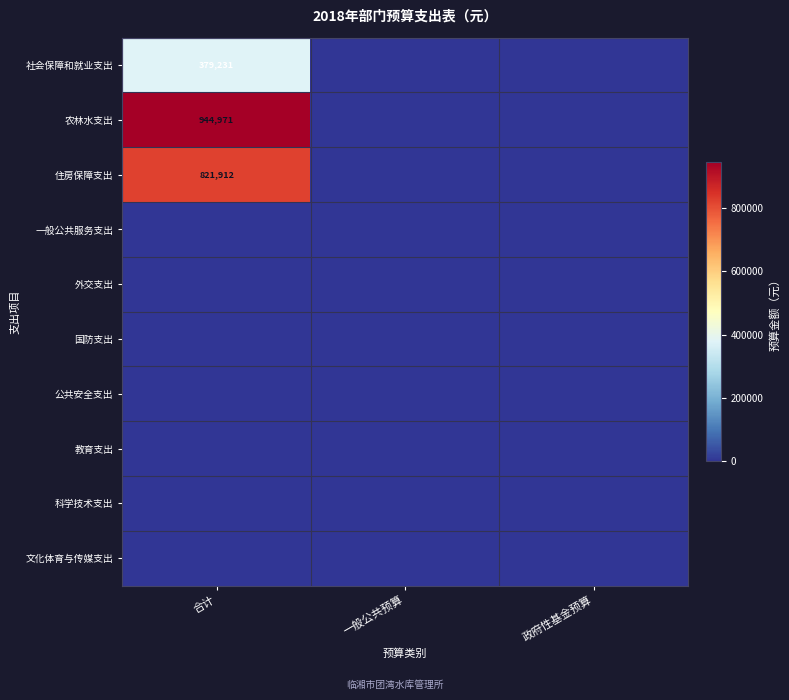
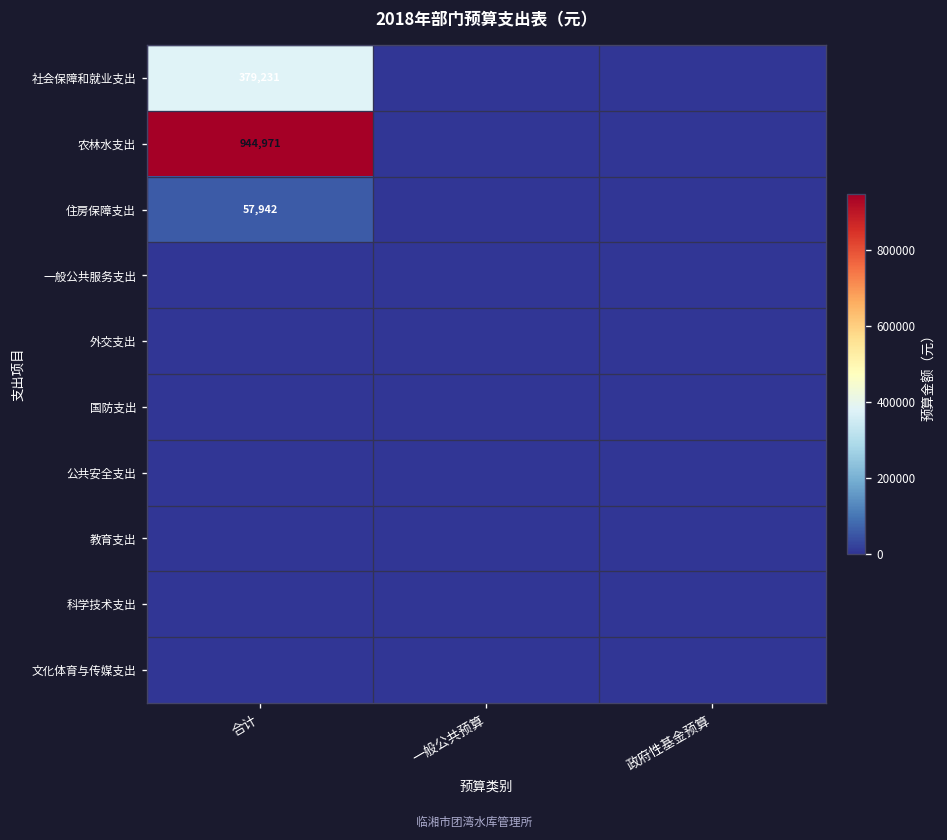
  {
    "农林水支出": {
      "合计": "944,971"
    },
    "住房保障支出": {
-     "合计": "821,912"
+     "合计": "57,942"
    }
  }
